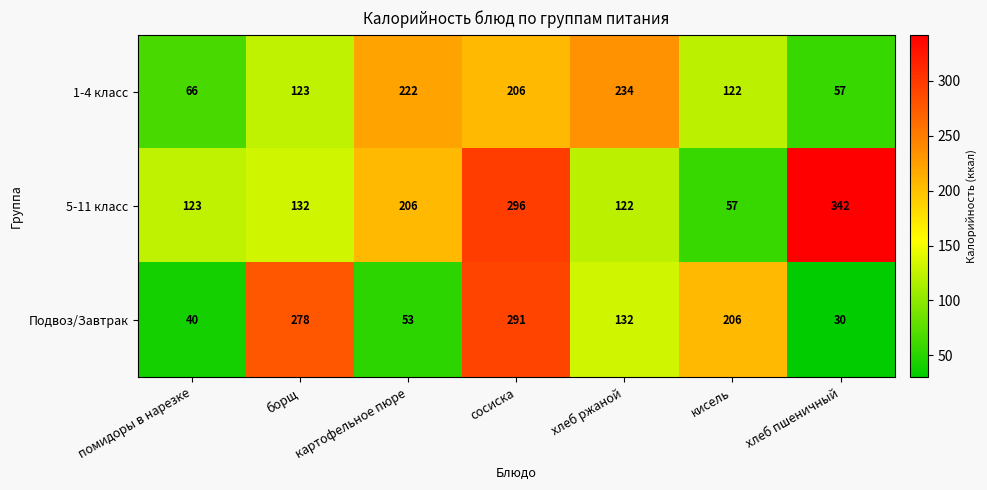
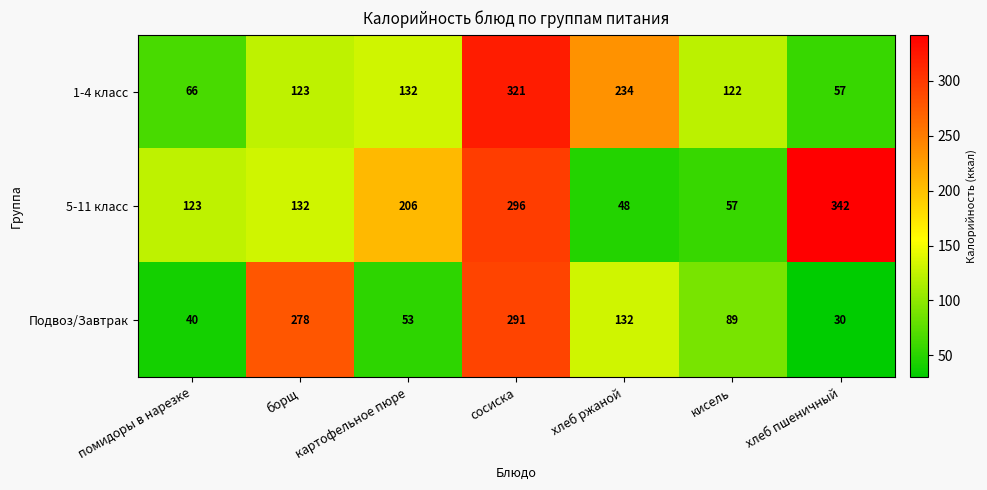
  {
    "1-4 класс": {
      "помидоры в нарезке": 66,
      "борщ": 123,
-     "картофельное пюре": 222,
-     "сосиска": 206,
+     "картофельное пюре": 132,
+     "сосиска": 321,
      "хлеб ржаной": 234,
      "кисель": 122,
      "хлеб пшеничный": 57
    },
    "5-11 класс": {
      "помидоры в нарезке": 123,
      "борщ": 132,
      "картофельное пюре": 206,
      "сосиска": 296,
-     "хлеб ржаной": 122,
+     "хлеб ржаной": 48,
      "кисель": 57,
      "хлеб пшеничный": 342
    },
    "Подвоз/Завтрак": {
      "помидоры в нарезке": 40,
      "борщ": 278,
      "картофельное пюре": 53,
      "сосиска": 291,
      "хлеб ржаной": 132,
-     "кисель": 206,
+     "кисель": 89,
      "хлеб пшеничный": 30
    }
  }
